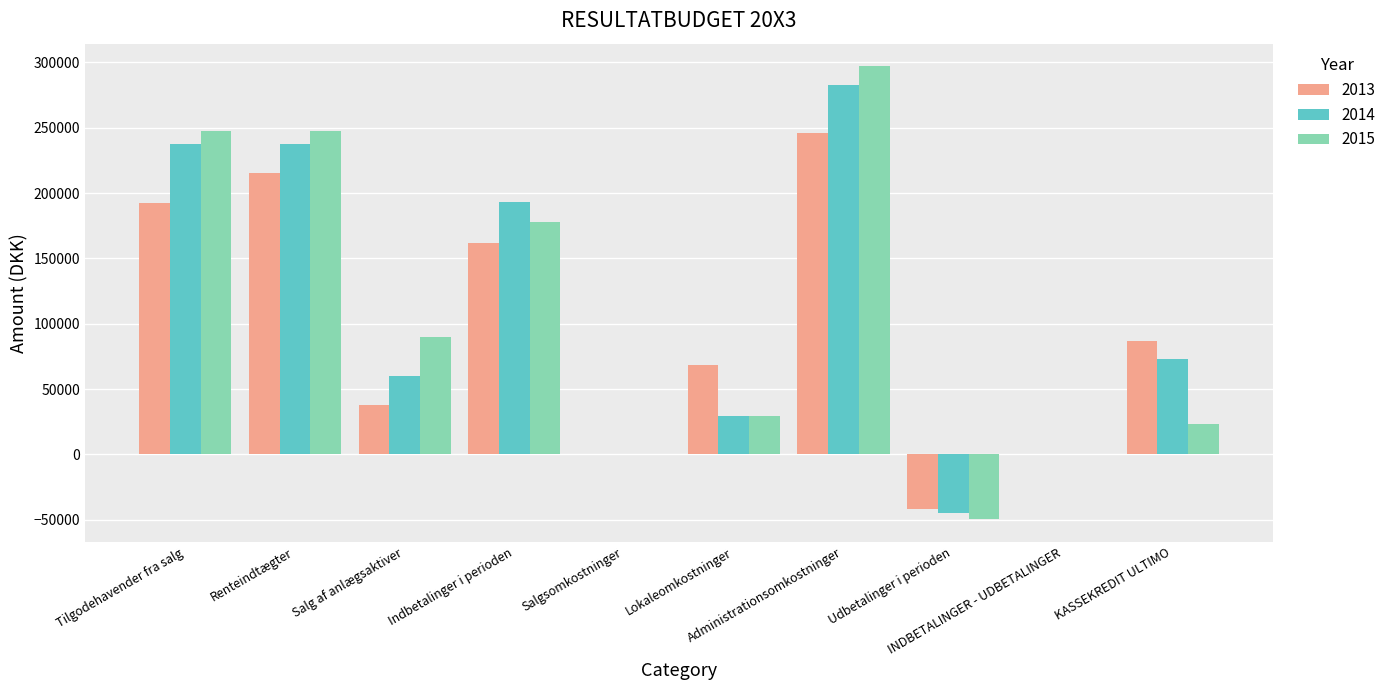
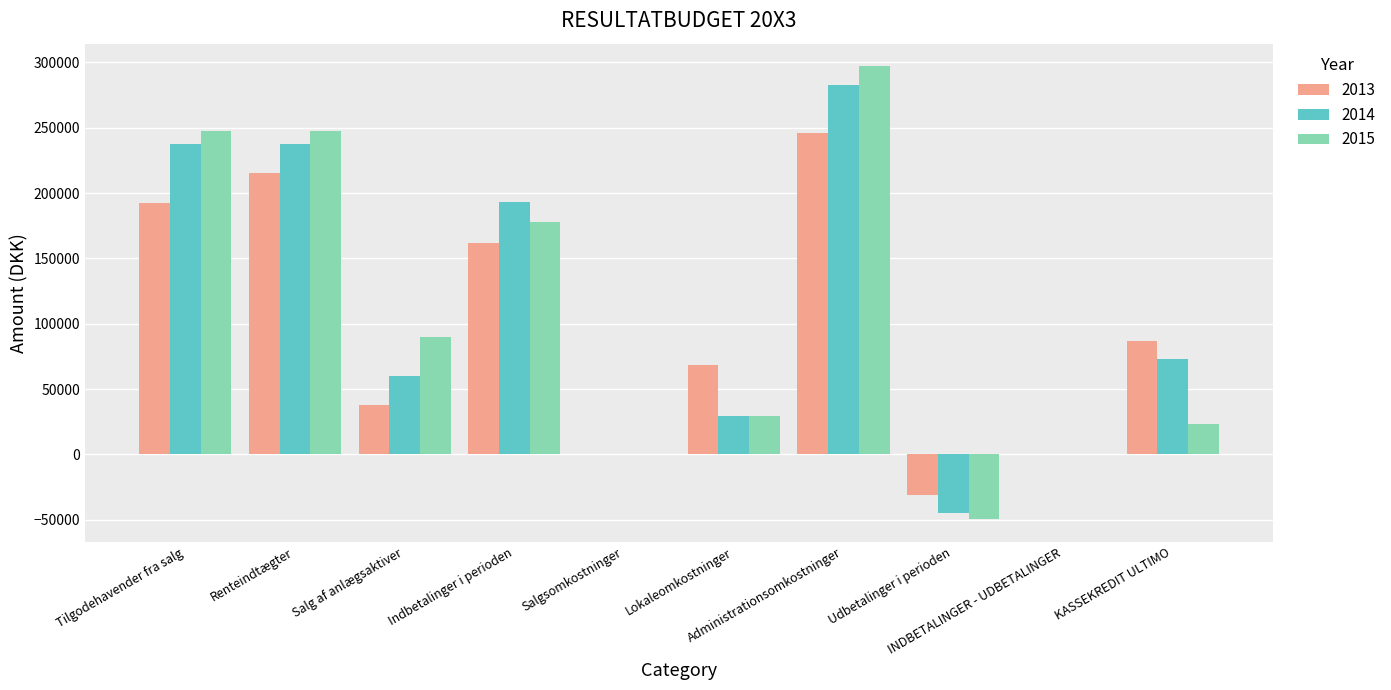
  {
    "2013": {
      "Tilgodehavender fra salg": 193000,
      "Renteindtægter": 216000,
      "Salg af anlægsaktiver": 38000,
      "Indbetalinger i perioden": 162000,
      "Salgsomkostninger": 0,
      "Lokaleomkostninger": 68000,
      "Administrationsomkostninger": 246000,
-     "Udbetalinger i perioden": -42000,
+     "Udbetalinger i perioden": -31000,
      "INDBETALINGER - UDBETALINGER": 0,
      "KASSEKREDIT ULTIMO": 87000
    }
  }
